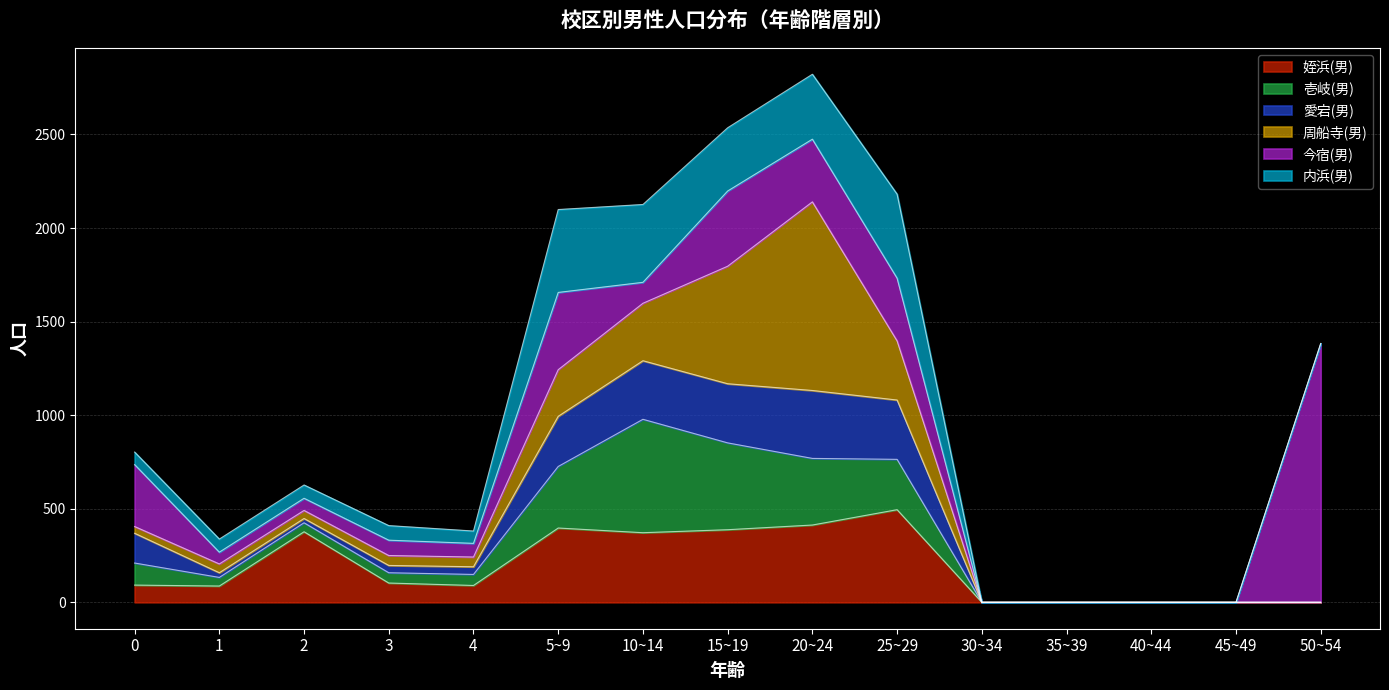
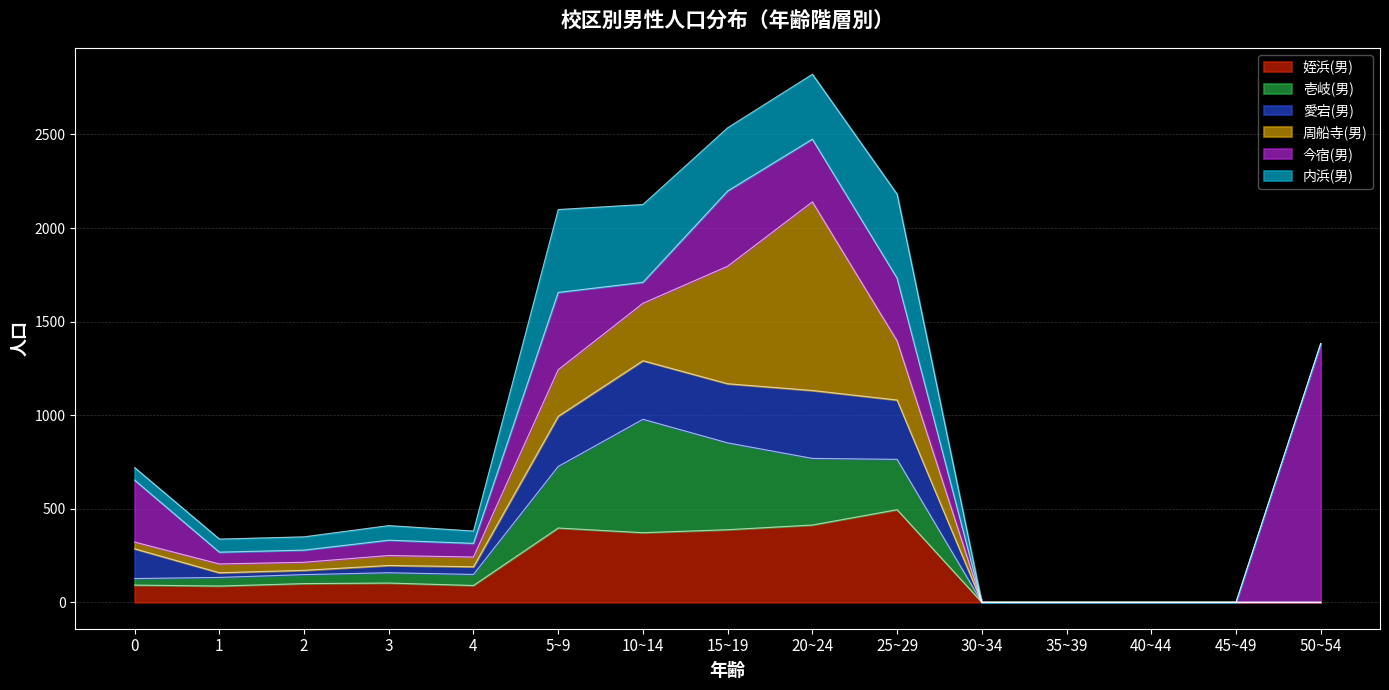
  {
    "姪浜(男)": {
      "0": 90,
      "1": 90,
-     "2": 380,
+     "2": 100,
      "3": 100,
      "4": 90,
      "5~9": 400,
      "10~14": 370,
      "15~19": 390,
      "20~24": 410,
      "25~29": 500
    },
    "壱岐(男)": {
-     "0": 120,
+     "0": 40,
      "1": 50,
      "2": 50,
      "3": 60,
      "4": 60,
      "5~9": 330,
      "10~14": 610,
      "15~19": 460,
      "20~24": 360,
      "25~29": 270
    },
    "愛宕(男)": {
      "0": 160,
      "1": 30,
      "2": 20,
      "3": 40,
      "4": 40,
      "5~9": 270,
      "10~14": 310,
      "15~19": 320,
      "20~24": 360,
      "25~29": 320
    },
    "周船寺(男)": {
      "0": 40,
      "1": 50,
      "2": 40,
      "3": 50,
      "4": 50,
      "5~9": 250,
      "10~14": 310,
      "15~19": 630,
      "20~24": 1010,
      "25~29": 320
    },
    "今宿(男)": {
      "0": 330,
      "1": 60,
      "2": 70,
      "3": 80,
      "4": 70,
      "5~9": 410,
      "10~14": 110,
      "15~19": 400,
      "20~24": 340,
      "25~29": 340
    },
    "内浜(男)": {
      "0": 70,
      "1": 70,
      "2": 70,
      "3": 80,
      "4": 70,
      "5~9": 440,
      "10~14": 420,
      "15~19": 340,
      "20~24": 350,
      "25~29": 450
    }
  }
